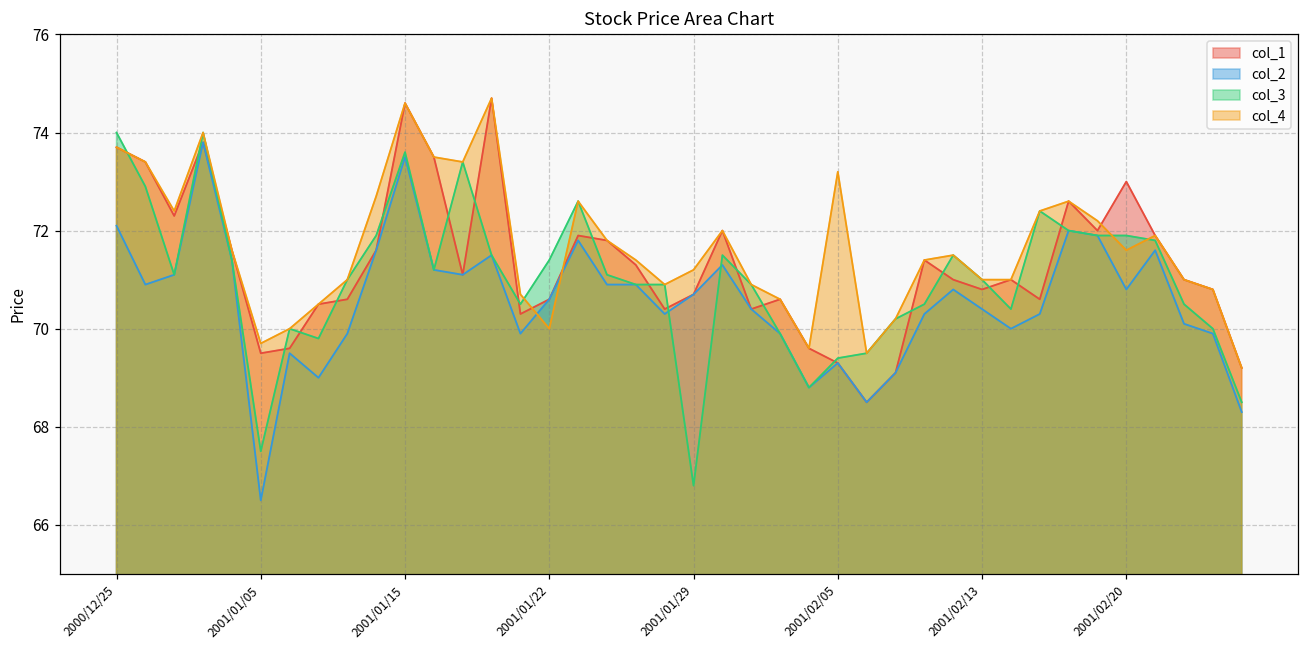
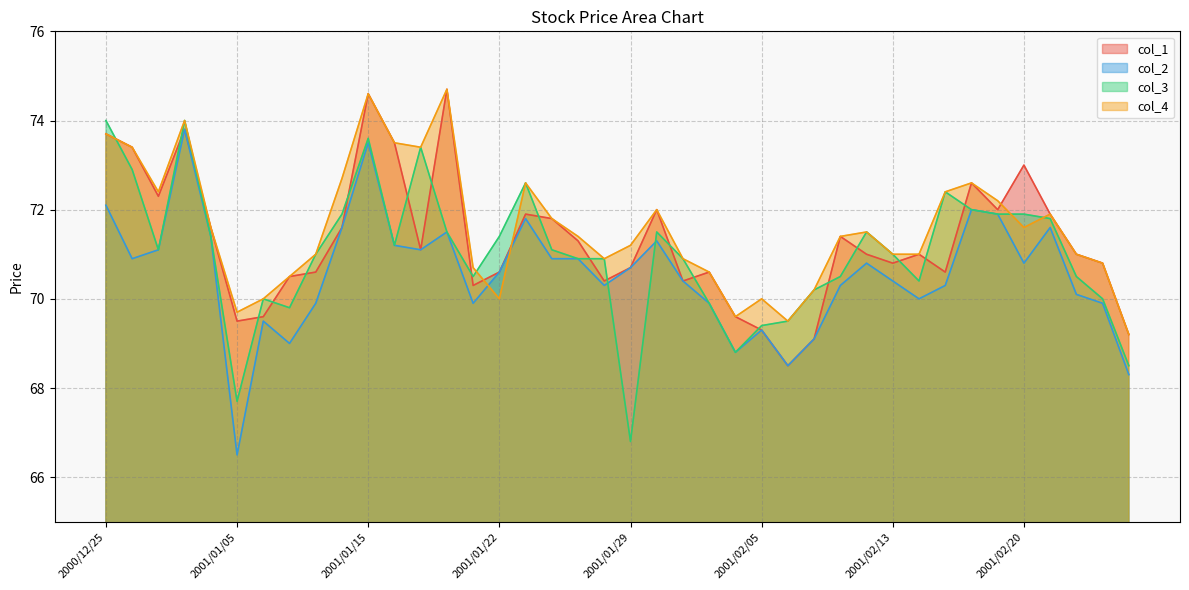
  {
    "col_1": {
      "2001/01/05": 69.5,
      "2001/02/13": 70.8,
      "2001/02/20": 73.0
    },
    "col_2": {
      "2000/12/25": 72.1,
      "2001/01/05": 66.5,
      "2001/01/15": 73.5,
      "2001/02/13": 70.4,
      "2001/02/20": 70.8
    },
    "col_3": {
      "2000/12/25": 74.0,
-     "2001/01/05": 67.5,
+     "2001/01/05": 67.7,
      "2001/01/15": 73.6,
      "2001/01/22": 71.4,
      "2001/01/29": 66.8,
      "2001/02/05": 69.4,
      "2001/02/20": 71.9
    },
    "col_4": {
      "2001/01/05": 69.7,
      "2001/01/22": 70.0,
      "2001/01/29": 71.2,
-     "2001/02/05": 73.2,
+     "2001/02/05": 70.0,
      "2001/02/20": 71.6
    }
  }
